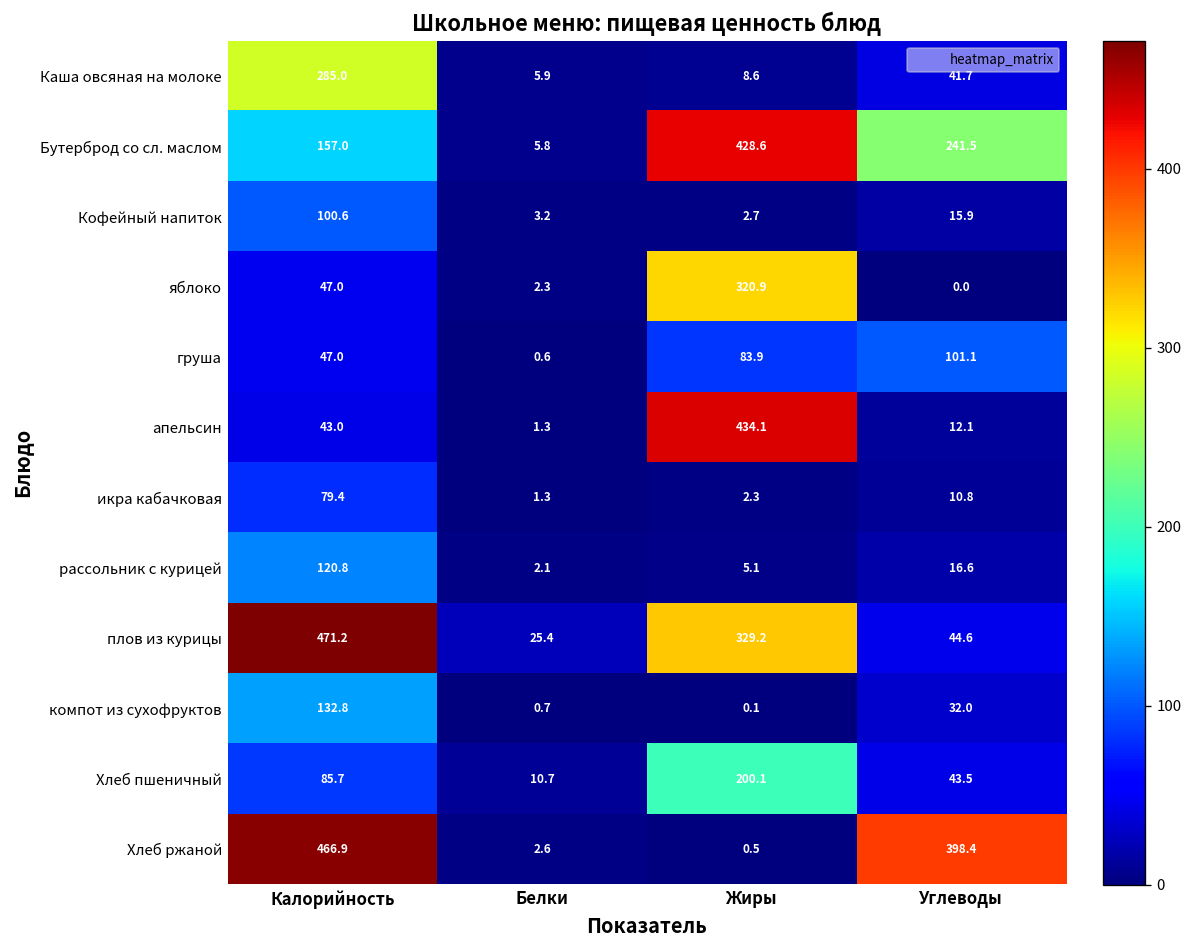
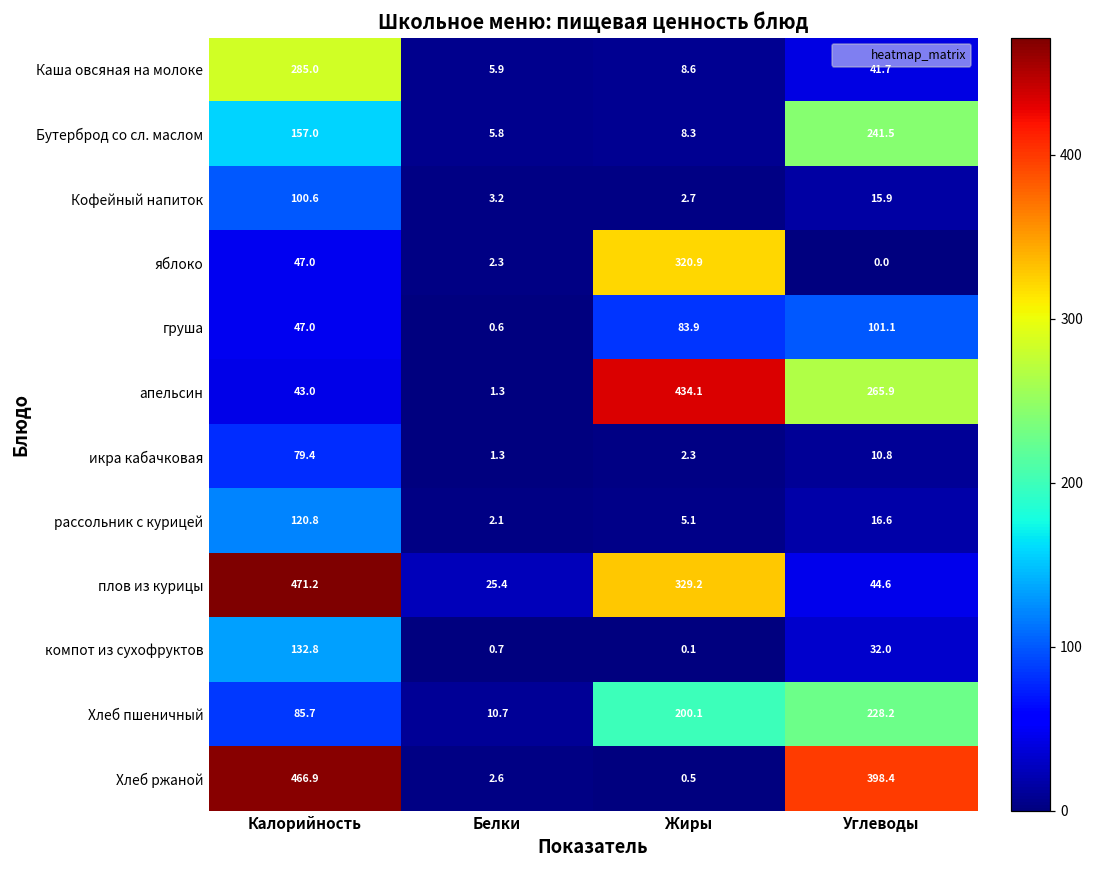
  {
    "Каша овсяная на молоке": {
      "Калорийность": 285.0,
      "Белки": 5.9,
      "Жиры": 8.6
    },
    "Бутерброд со сл. маслом": {
      "Калорийность": 157.0,
      "Белки": 5.8,
-     "Жиры": 428.6,
+     "Жиры": 8.3,
      "Углеводы": 241.5
    },
    "Кофейный напиток": {
      "Калорийность": 100.6,
      "Белки": 3.2,
      "Жиры": 2.7,
      "Углеводы": 15.9
    },
    "яблоко": {
      "Калорийность": 47.0,
      "Белки": 2.3,
      "Жиры": 320.9,
      "Углеводы": 0.0
    },
    "груша": {
      "Калорийность": 47.0,
      "Белки": 0.6,
      "Жиры": 83.9,
      "Углеводы": 101.1
    },
    "апельсин": {
      "Калорийность": 43.0,
      "Белки": 1.3,
      "Жиры": 434.1,
-     "Углеводы": 12.1
+     "Углеводы": 265.9
    },
    "икра кабачковая": {
      "Калорийность": 79.4,
      "Белки": 1.3,
      "Жиры": 2.3,
      "Углеводы": 10.8
    },
    "рассольник с курицей": {
      "Калорийность": 120.8,
      "Белки": 2.1,
      "Жиры": 5.1,
      "Углеводы": 16.6
    },
    "плов из курицы": {
      "Калорийность": 471.2,
      "Белки": 25.4,
      "Жиры": 329.2,
      "Углеводы": 44.6
    },
    "компот из сухофруктов": {
      "Калорийность": 132.8,
      "Белки": 0.7,
      "Жиры": 0.1,
      "Углеводы": 32.0
    },
    "Хлеб пшеничный": {
      "Калорийность": 85.7,
      "Белки": 10.7,
      "Жиры": 200.1,
-     "Углеводы": 43.5
+     "Углеводы": 228.2
    },
    "Хлеб ржаной": {
      "Калорийность": 466.9,
      "Белки": 2.6,
      "Жиры": 0.5,
      "Углеводы": 398.4
    }
  }
